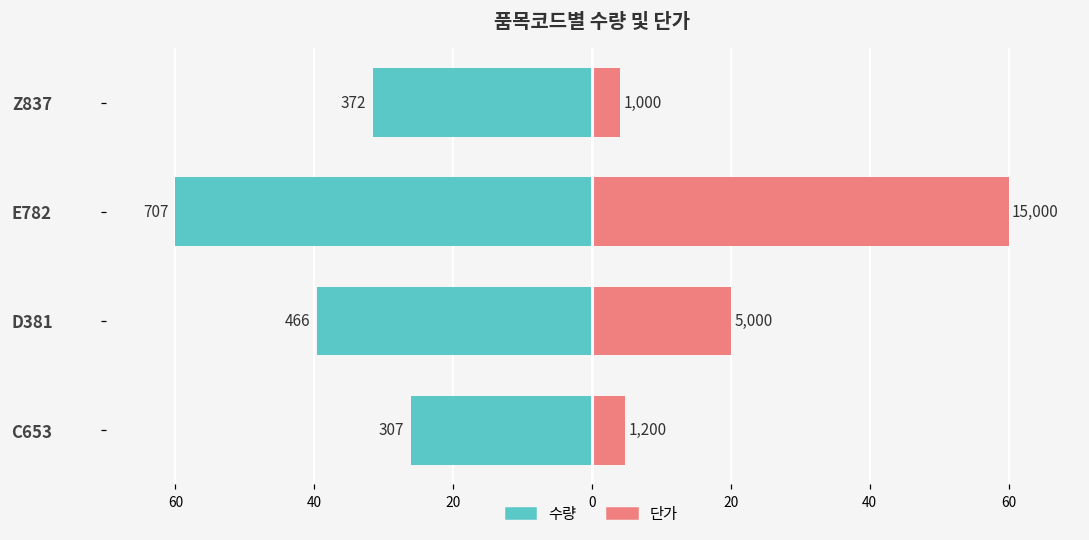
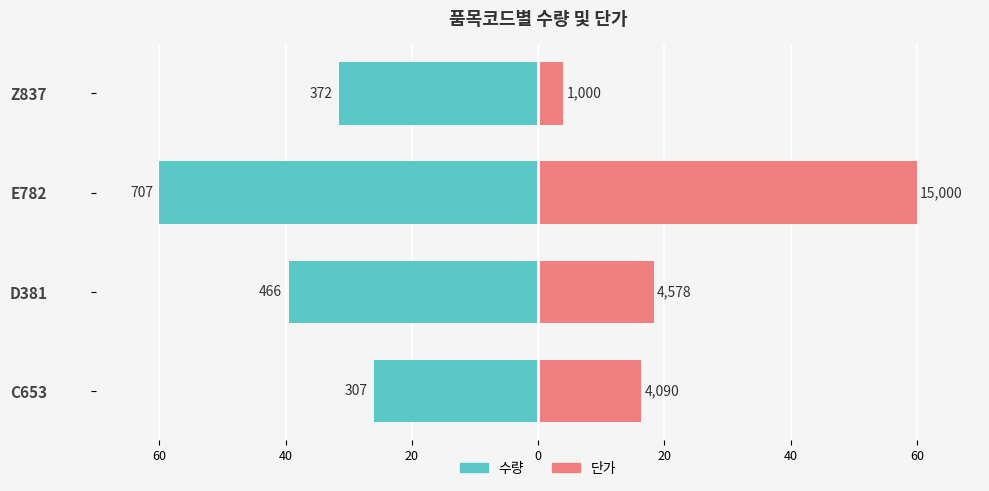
  {
    "단가": {
-     "D381": "5,000",
-     "C653": "1,200"
+     "D381": "4,578",
+     "C653": "4,090"
    }
  }
